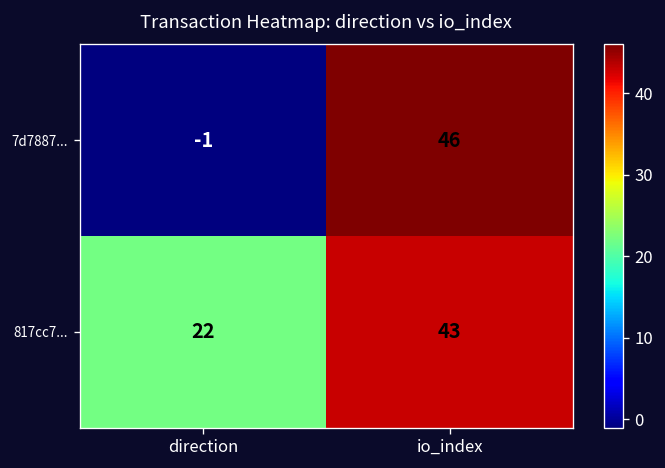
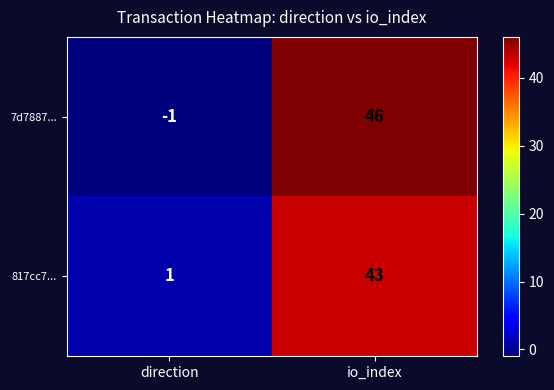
  {
    "7d7887...": {
      "direction": -1,
      "io_index": 46
    },
    "817cc7...": {
-     "direction": 22,
+     "direction": 1,
      "io_index": 43
    }
  }
